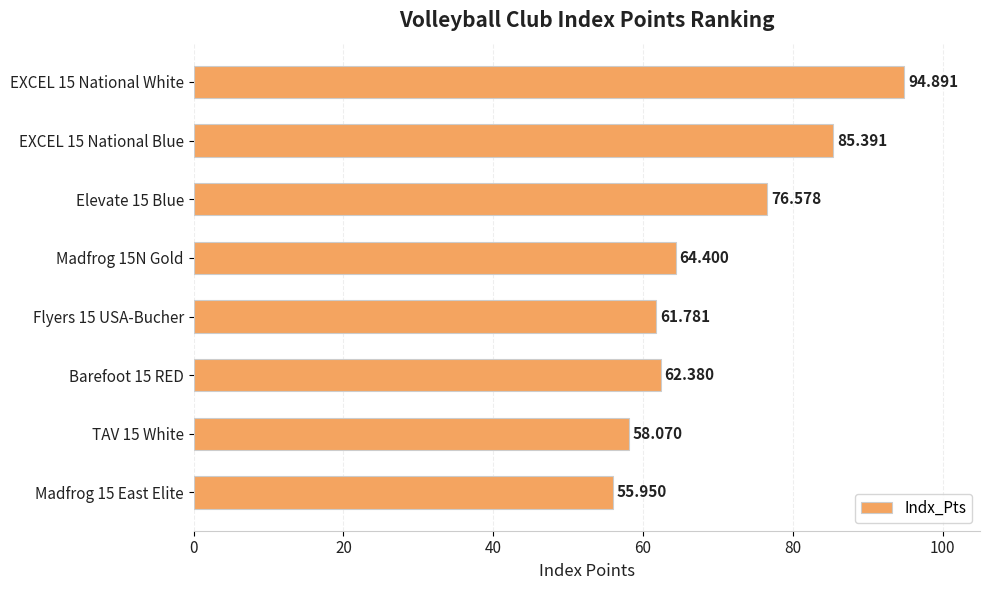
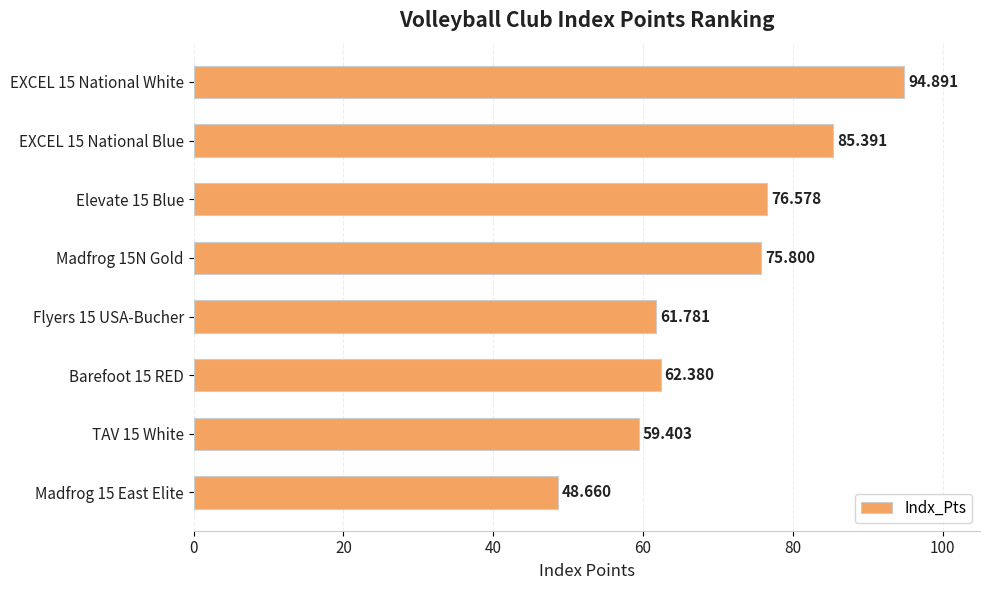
  {
    "EXCEL 15 National White": 94.891,
    "EXCEL 15 National Blue": 85.391,
    "Elevate 15 Blue": 76.578,
-   "Madfrog 15N Gold": 64.400,
+   "Madfrog 15N Gold": 75.800,
    "Flyers 15 USA-Bucher": 61.781,
    "Barefoot 15 RED": 62.380,
-   "TAV 15 White": 58.070,
-   "Madfrog 15 East Elite": 55.950
+   "TAV 15 White": 59.403,
+   "Madfrog 15 East Elite": 48.660
  }
